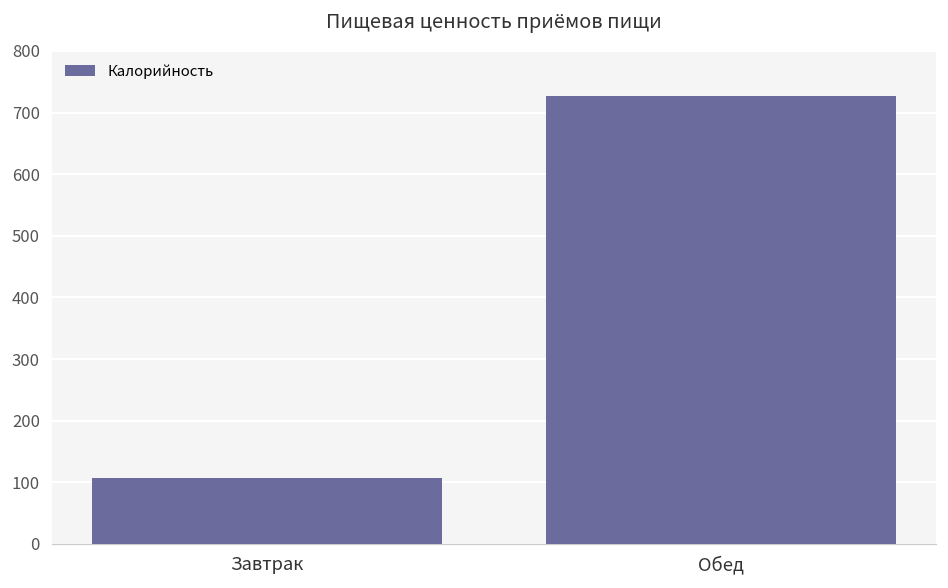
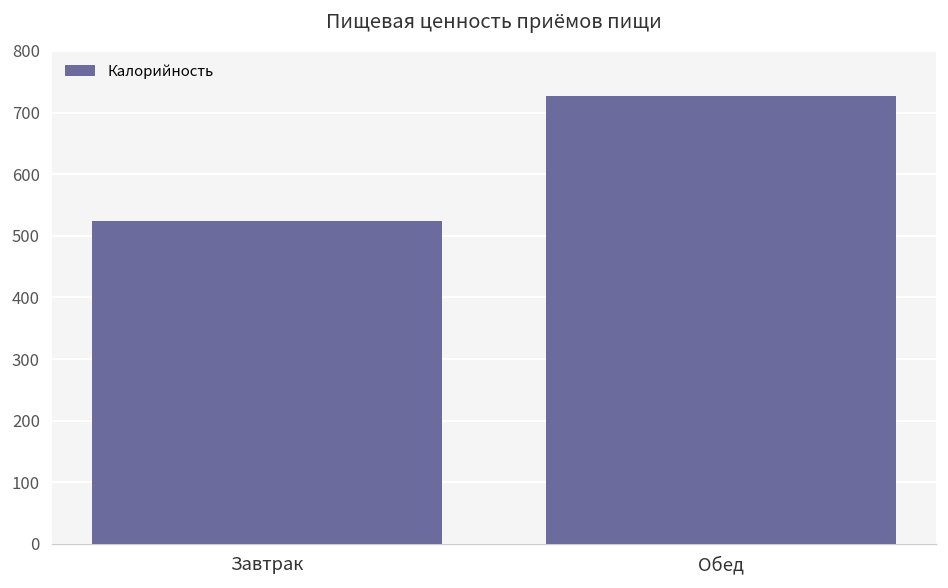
  {
-   "Завтрак": 110,
+   "Завтрак": 520,
    "Обед": 730
  }
